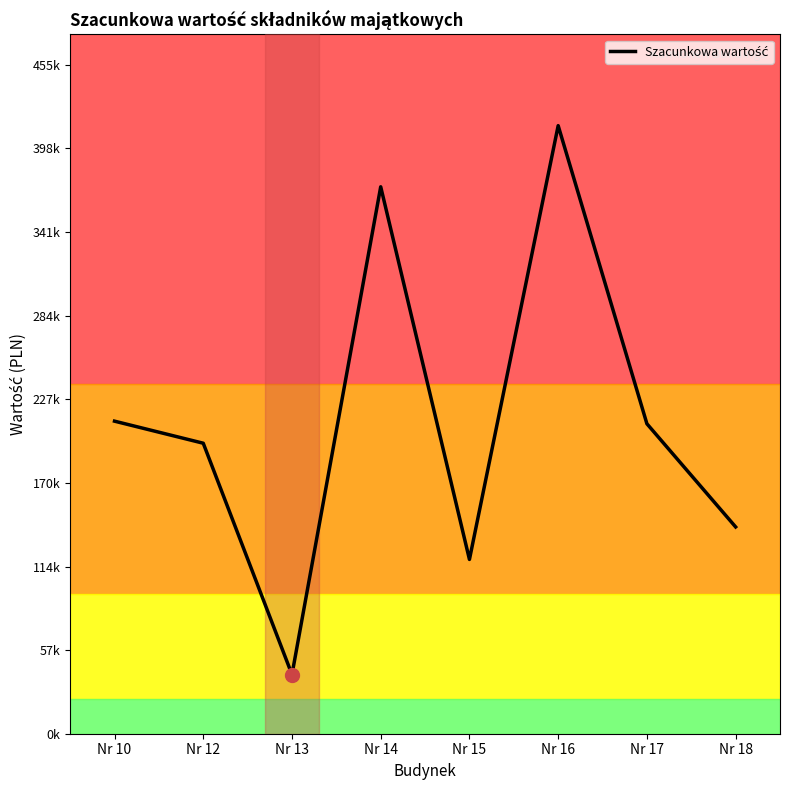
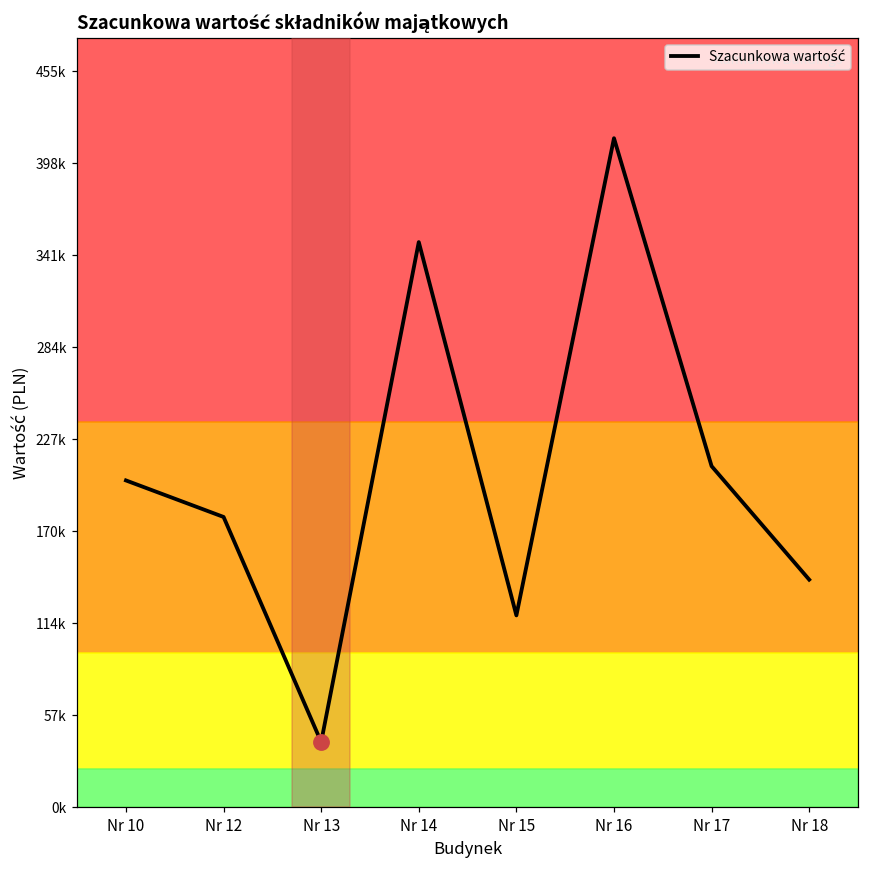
  {
    "Szacunkowa wartość": {
-     "Nr 10": 212000,
-     "Nr 12": 197000,
-     "Nr 14": 372000,
+     "Nr 10": 202000,
+     "Nr 12": 179000,
+     "Nr 14": 349000,
      "Nr 15": 118000,
      "Nr 16": 413000,
      "Nr 17": 211000,
      "Nr 18": 141000
    }
  }
